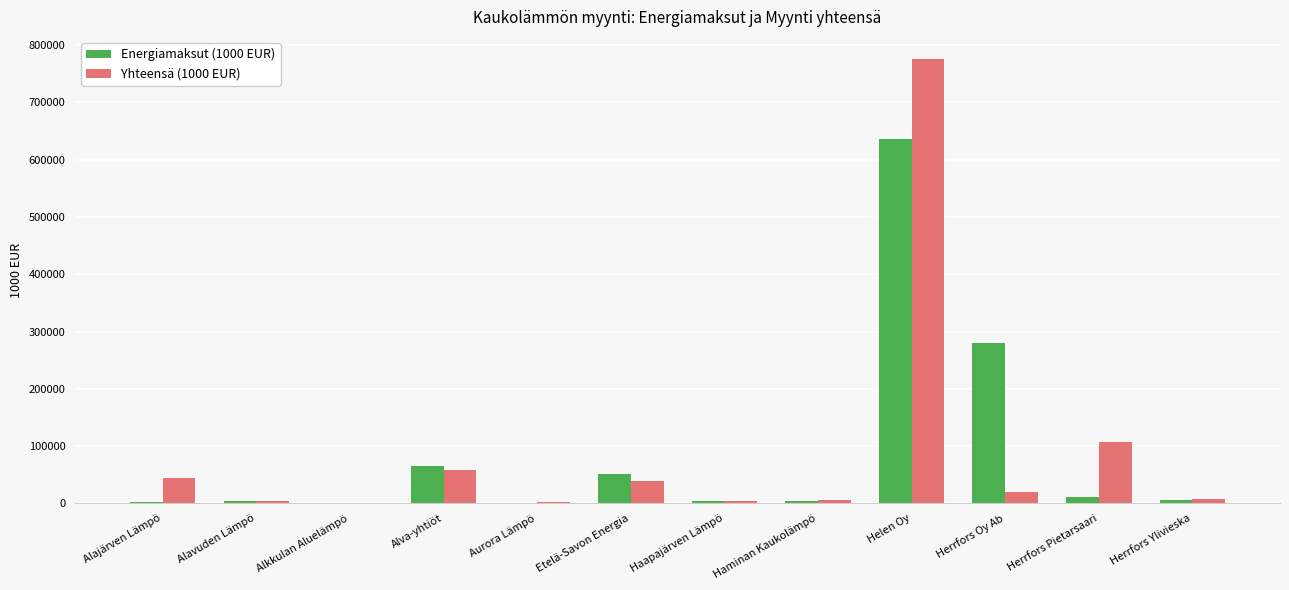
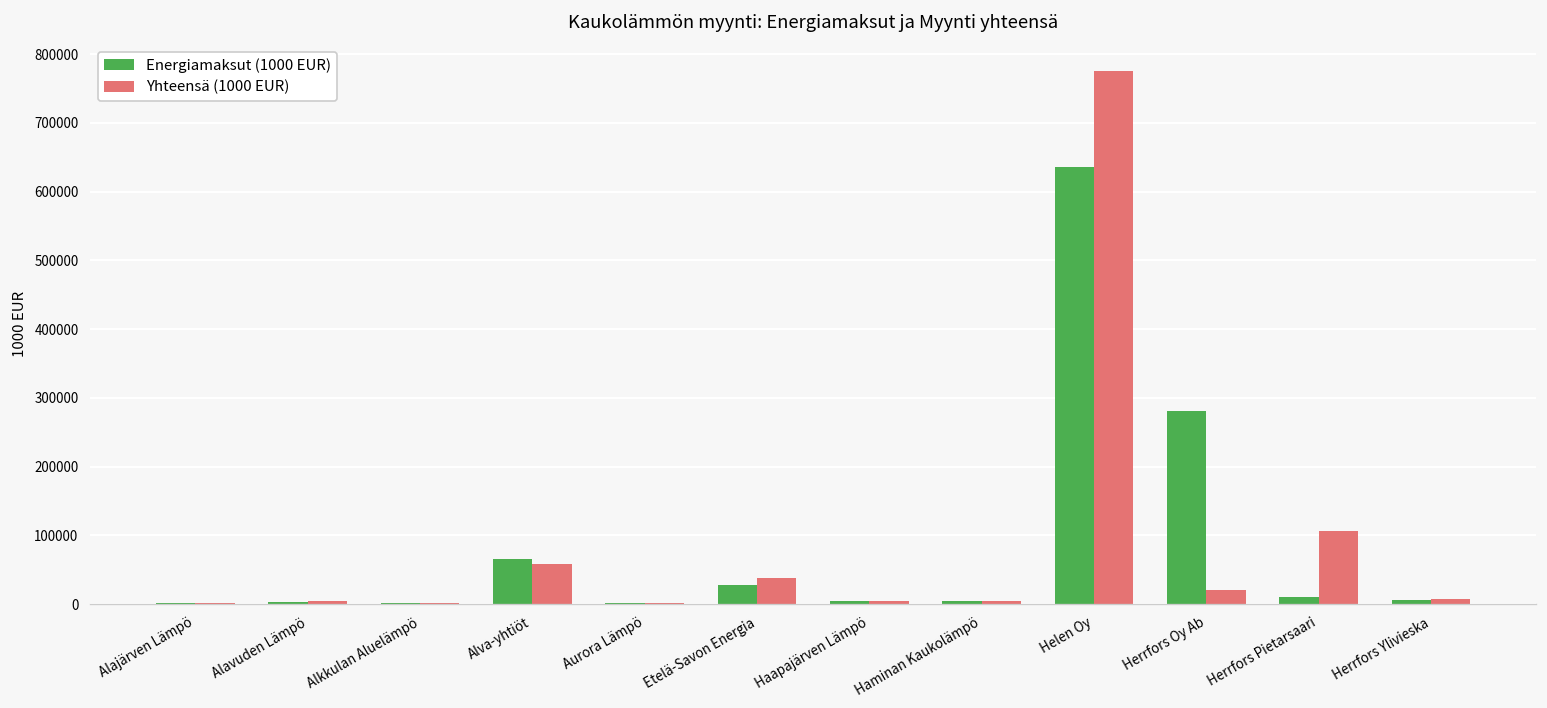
  {
    "Energiamaksut (1000 EUR)": {
      "Alva-yhtiöt": 70000,
-     "Etelä-Savon Energia": 50000,
+     "Etelä-Savon Energia": 30000,
      "Haminan Kaukolämpö": 0,
      "Helen Oy": 640000,
      "Herrfors Oy Ab": 280000,
      "Herrfors Pietarsaari": 10000,
      "Herrfors Ylivieska": 10000
    },
    "Yhteensä (1000 EUR)": {
-     "Alajärven Lämpö": 40000,
+     "Alajärven Lämpö": 0,
      "Alva-yhtiöt": 60000,
      "Etelä-Savon Energia": 40000,
      "Haapajärven Lämpö": 0,
      "Haminan Kaukolämpö": 10000,
      "Helen Oy": 780000,
      "Herrfors Oy Ab": 20000,
      "Herrfors Pietarsaari": 110000,
      "Herrfors Ylivieska": 10000
    }
  }
